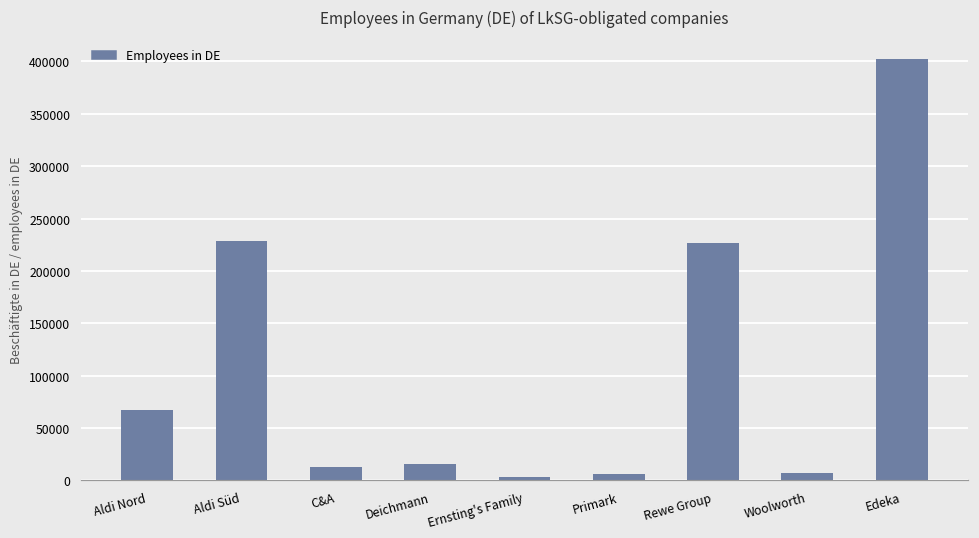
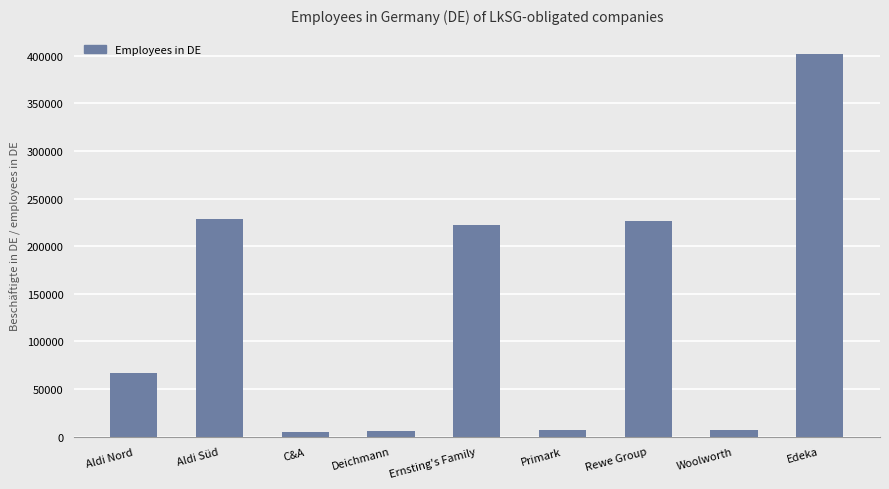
  {
    "Aldi Nord": 70000,
    "Aldi Süd": 230000,
-   "C&A": 10000,
-   "Deichmann": 20000,
-   "Ernsting's Family": 0,
+   "C&A": 0,
+   "Deichmann": 10000,
+   "Ernsting's Family": 220000,
    "Primark": 10000,
    "Rewe Group": 230000,
    "Woolworth": 10000,
    "Edeka": 400000
  }
